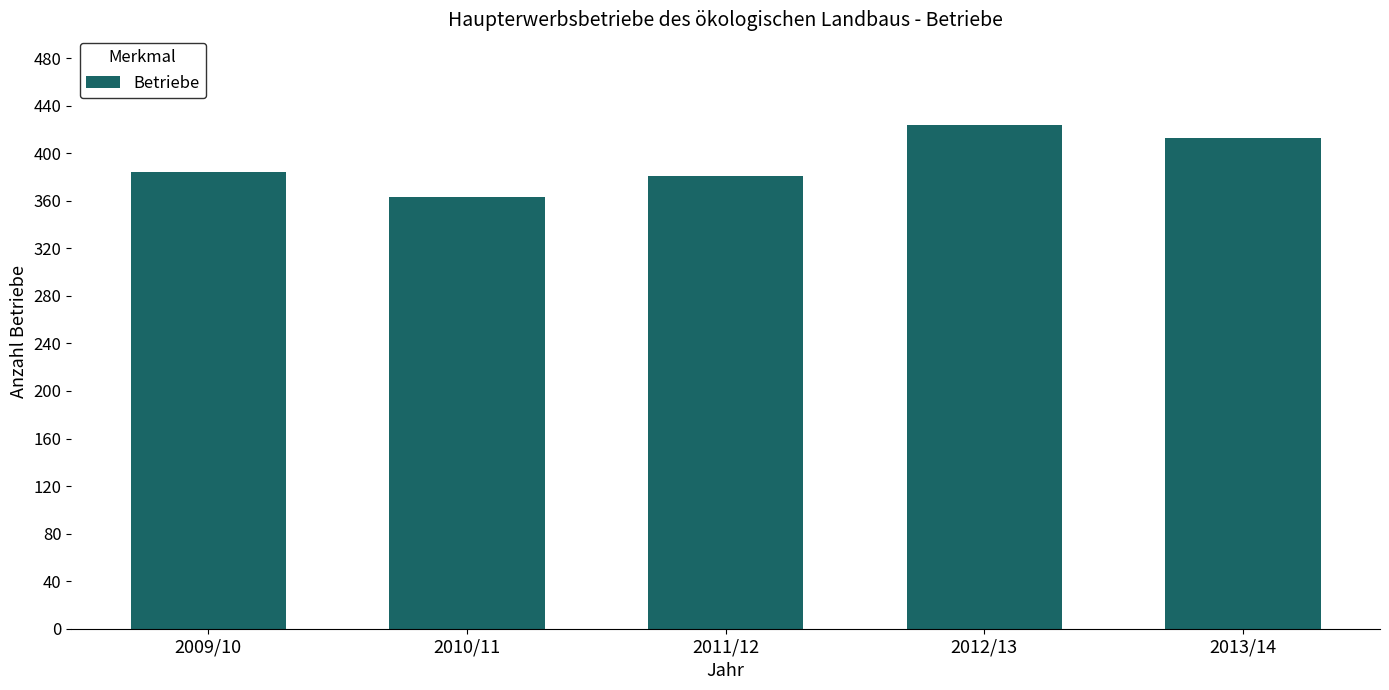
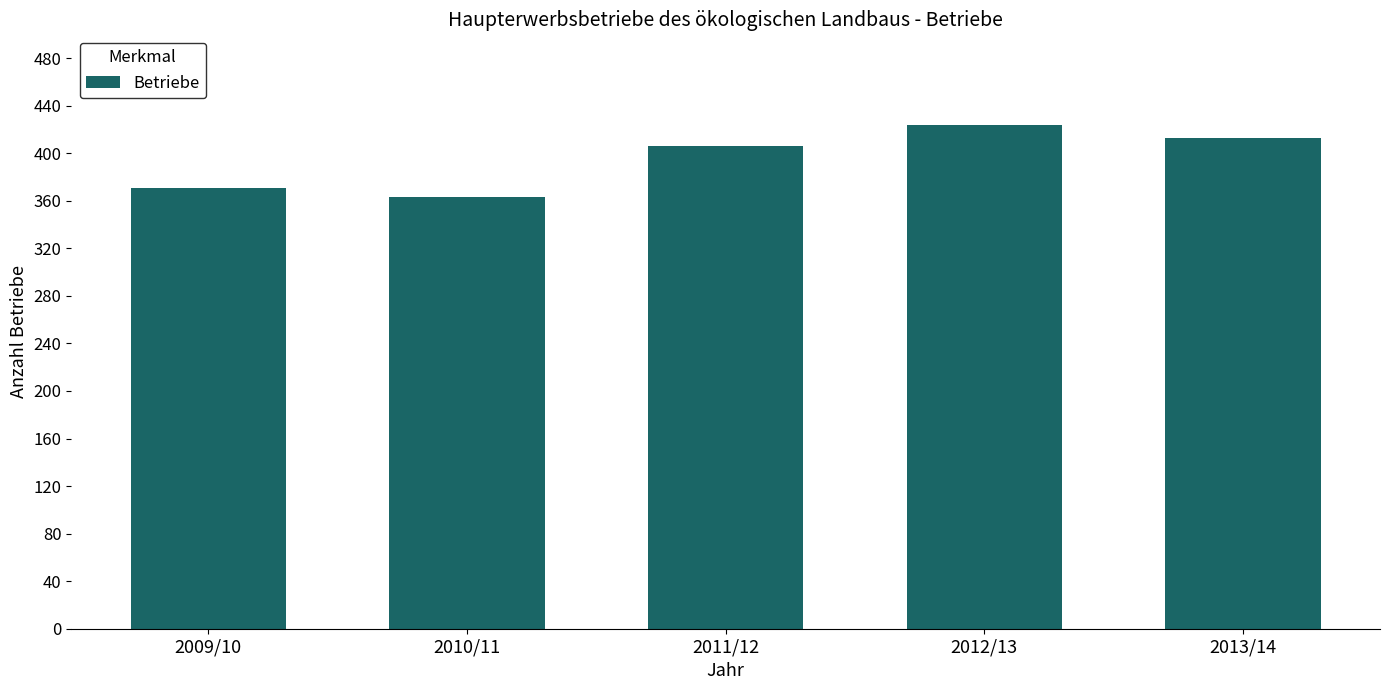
  {
-   "2009/10": 384,
+   "2009/10": 371,
    "2010/11": 363,
-   "2011/12": 381,
+   "2011/12": 406,
    "2012/13": 424,
    "2013/14": 413
  }
